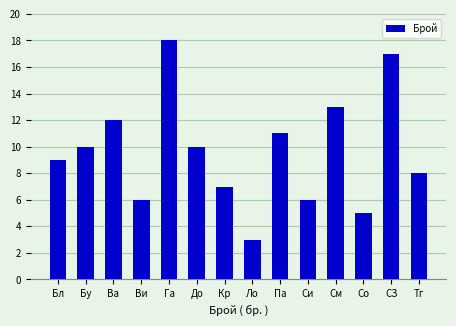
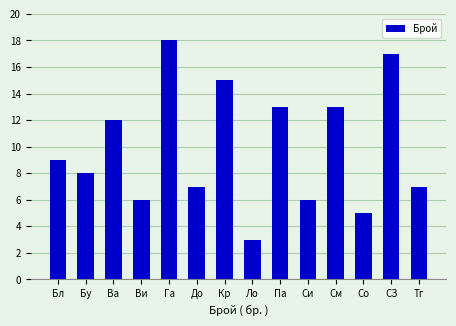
  {
    "Бл": 9,
-   "Бу": 10,
+   "Бу": 8,
    "Ва": 12,
    "Ви": 6,
    "Га": 18,
-   "До": 10,
-   "Кр": 7,
+   "До": 7,
+   "Кр": 15,
    "Ло": 3,
-   "Па": 11,
+   "Па": 13,
    "Си": 6,
    "См": 13,
    "Со": 5,
    "СЗ": 17,
-   "Тг": 8
+   "Тг": 7
  }
